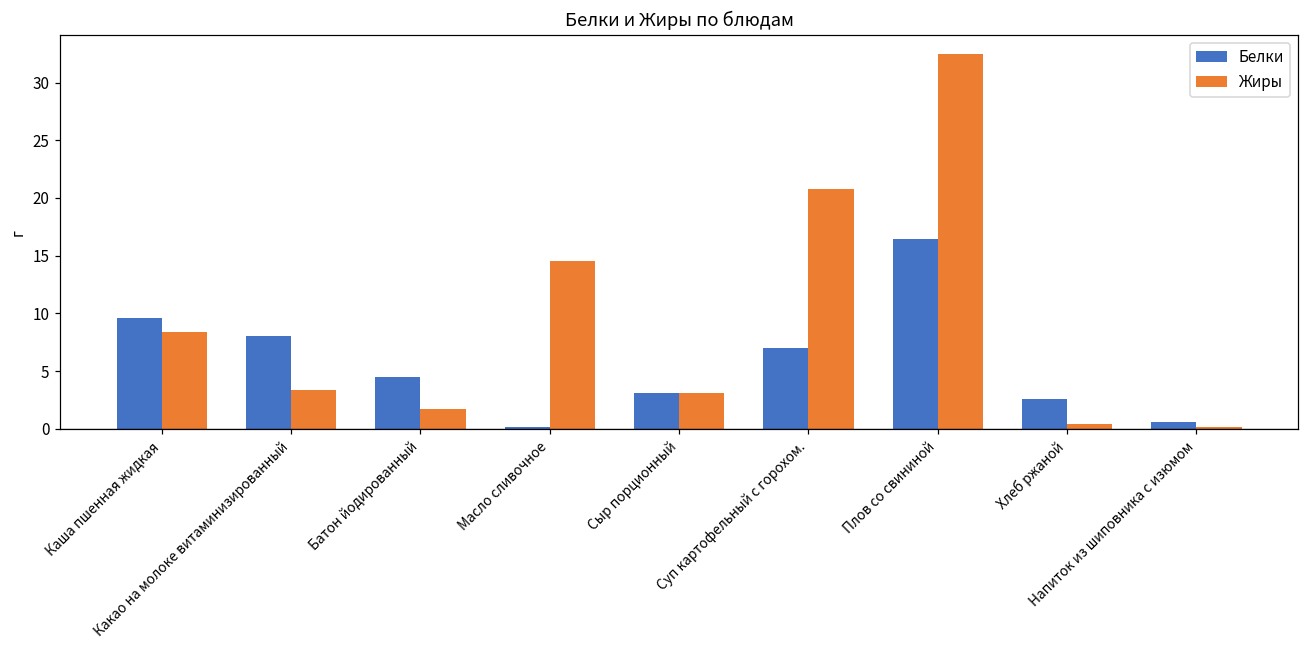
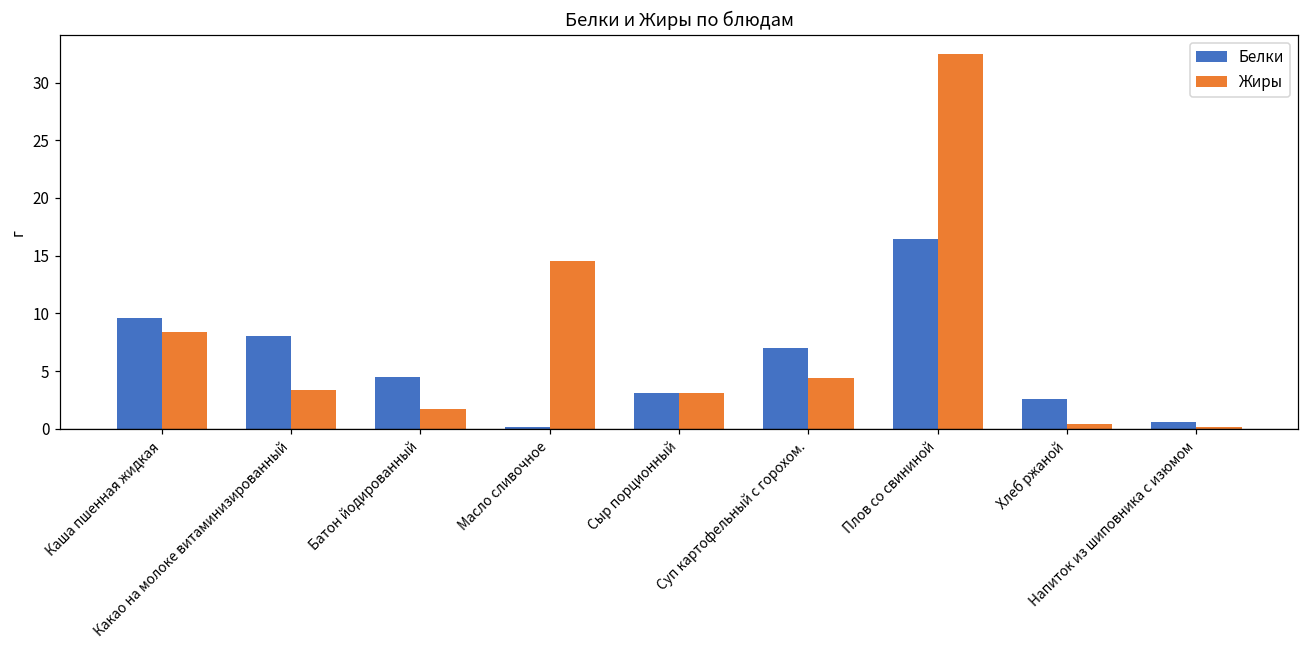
  {
    "Белки": {
      "Каша пшенная жидкая": 9.6,
      "Какао на молоке витаминизированный": 8.0,
      "Батон йодированный": 4.5,
      "Сыр порционный": 3.1,
      "Суп картофельный с горохом.": 7.0,
      "Плов со свининой": 16.4,
      "Хлеб ржаной": 2.6,
      "Напиток из шиповника с изюмом": 0.6
    },
    "Жиры": {
      "Каша пшенная жидкая": 8.4,
      "Какао на молоке витаминизированный": 3.3,
      "Батон йодированный": 1.7,
      "Масло сливочное": 14.5,
      "Сыр порционный": 3.1,
-     "Суп картофельный с горохом.": 20.8,
+     "Суп картофельный с горохом.": 4.4,
      "Плов со свининой": 32.5,
      "Хлеб ржаной": 0.4
    }
  }
